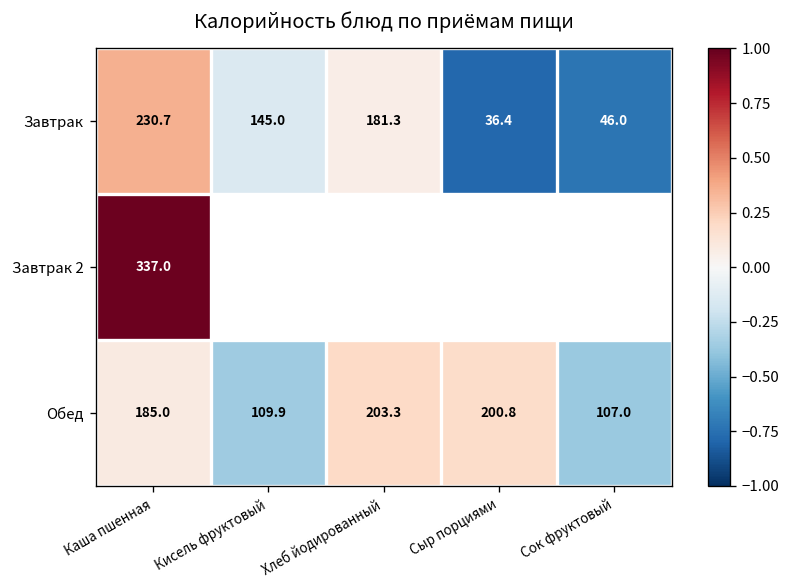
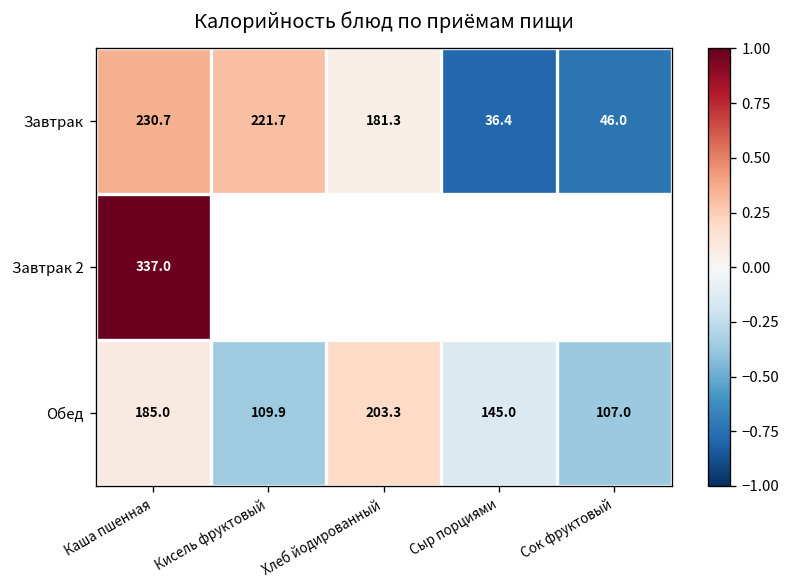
  {
    "Завтрак": {
      "Каша пшенная": 230.7,
-     "Кисель фруктовый": 145.0,
+     "Кисель фруктовый": 221.7,
      "Хлеб йодированный": 181.3,
      "Сыр порциями": 36.4,
      "Сок фруктовый": 46.0
    },
    "Завтрак 2": {
      "Каша пшенная": 337.0
    },
    "Обед": {
      "Каша пшенная": 185.0,
      "Кисель фруктовый": 109.9,
      "Хлеб йодированный": 203.3,
-     "Сыр порциями": 200.8,
+     "Сыр порциями": 145.0,
      "Сок фруктовый": 107.0
    }
  }
